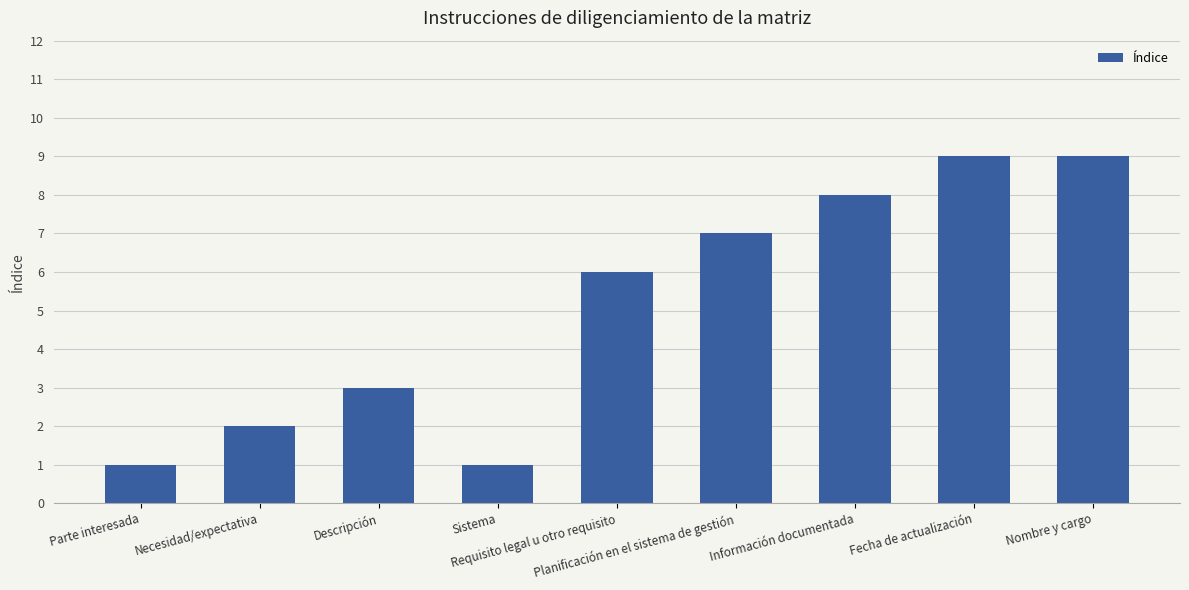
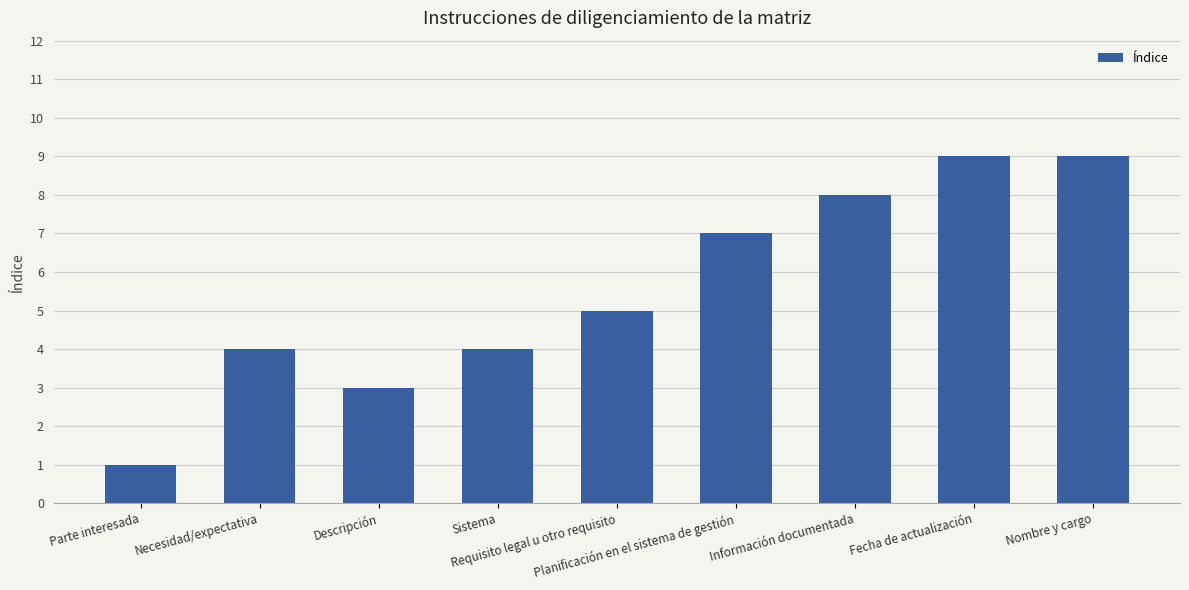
  {
    "Parte interesada": 1,
-   "Necesidad/expectativa": 2,
+   "Necesidad/expectativa": 4,
    "Descripción": 3,
-   "Sistema": 1,
-   "Requisito legal u otro requisito": 6,
+   "Sistema": 4,
+   "Requisito legal u otro requisito": 5,
    "Planificación en el sistema de gestión": 7,
    "Información documentada": 8,
    "Fecha de actualización": 9,
    "Nombre y cargo": 9
  }
